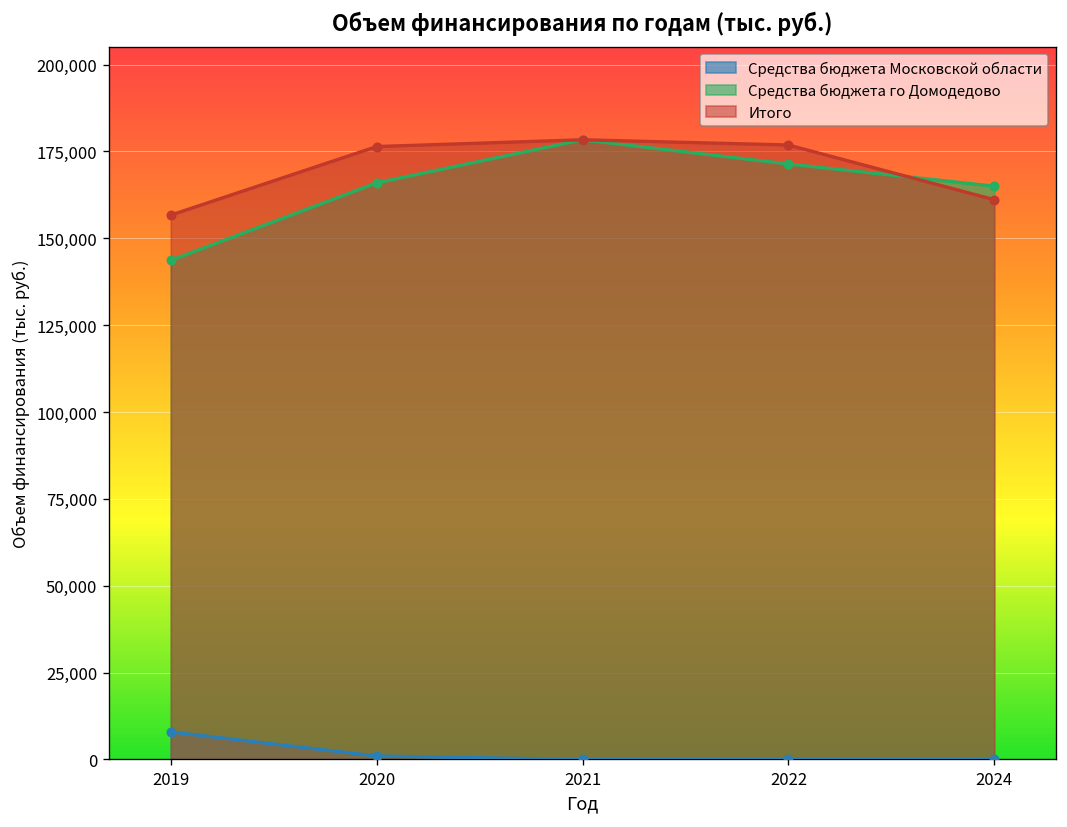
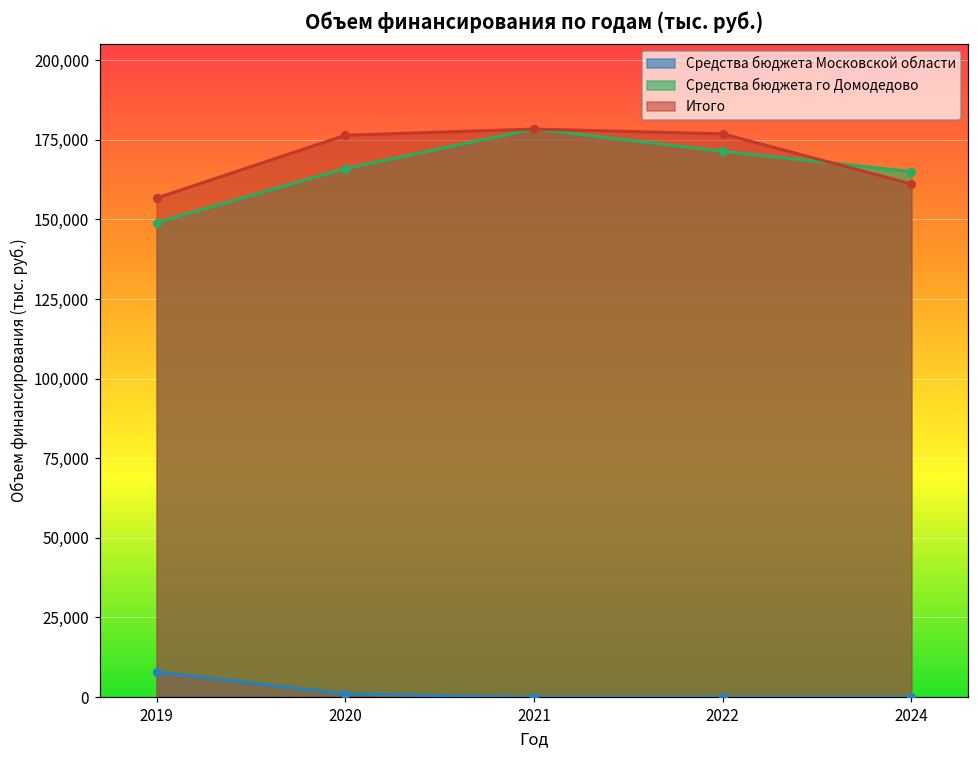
  {
    "Средства бюджета Московской области": {
      "2019": "8,000",
      "2020": "1,000",
      "2021": "0",
      "2022": "0",
      "2024": "0"
    },
    "Средства бюджета го Домодедово": {
-     "2019": "144,000",
+     "2019": "149,000",
      "2020": "166,000",
      "2022": "171,000",
      "2024": "165,000"
    },
    "Итого": {
      "2019": "157,000",
      "2020": "176,000",
      "2022": "177,000",
      "2024": "161,000"
    }
  }
